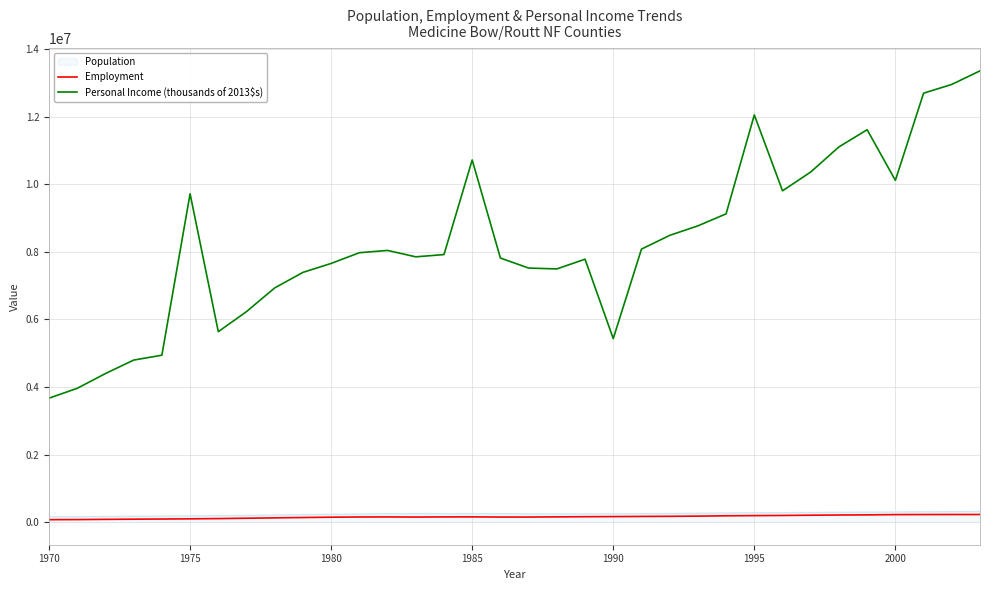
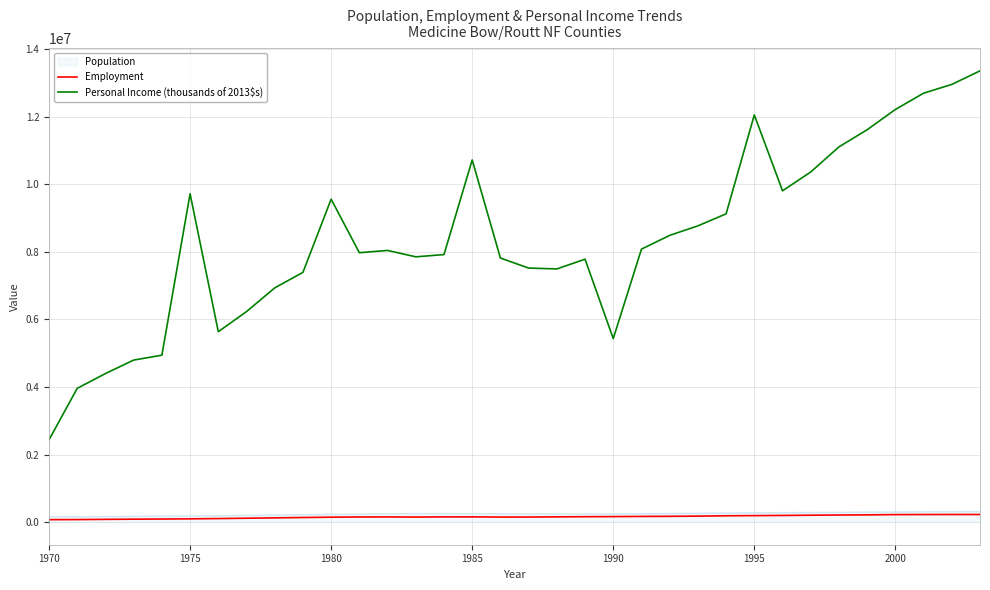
  {
    "Population": {
      "1970": 200000,
      "1975": 200000,
      "1980": 200000,
      "1985": 300000,
      "1990": 200000,
      "1995": 300000,
      "2000": 300000
    },
    "Employment": {
      "1970": 100000,
      "1975": 100000,
      "1980": 100000,
      "1985": 200000,
      "1990": 200000,
      "1995": 200000,
      "2000": 200000
    },
    "Personal Income (thousands of 2013$s)": {
-     "1970": 3700000,
+     "1970": 2400000,
      "1975": 9700000,
-     "1980": 7700000,
+     "1980": 9600000,
      "1985": 10700000,
      "1990": 5400000,
      "1995": 12100000,
-     "2000": 10100000
+     "2000": 12200000
    }
  }
